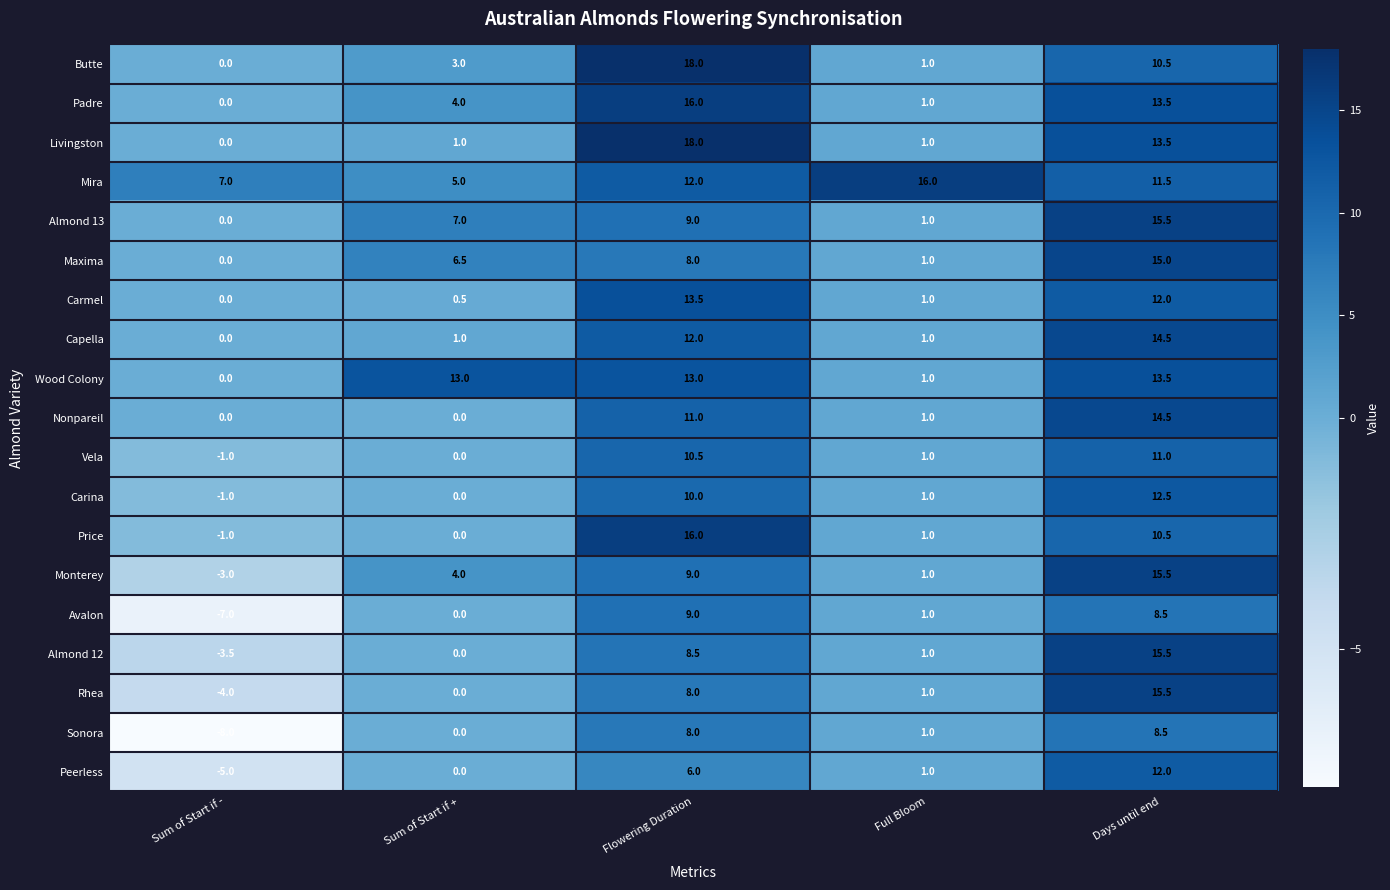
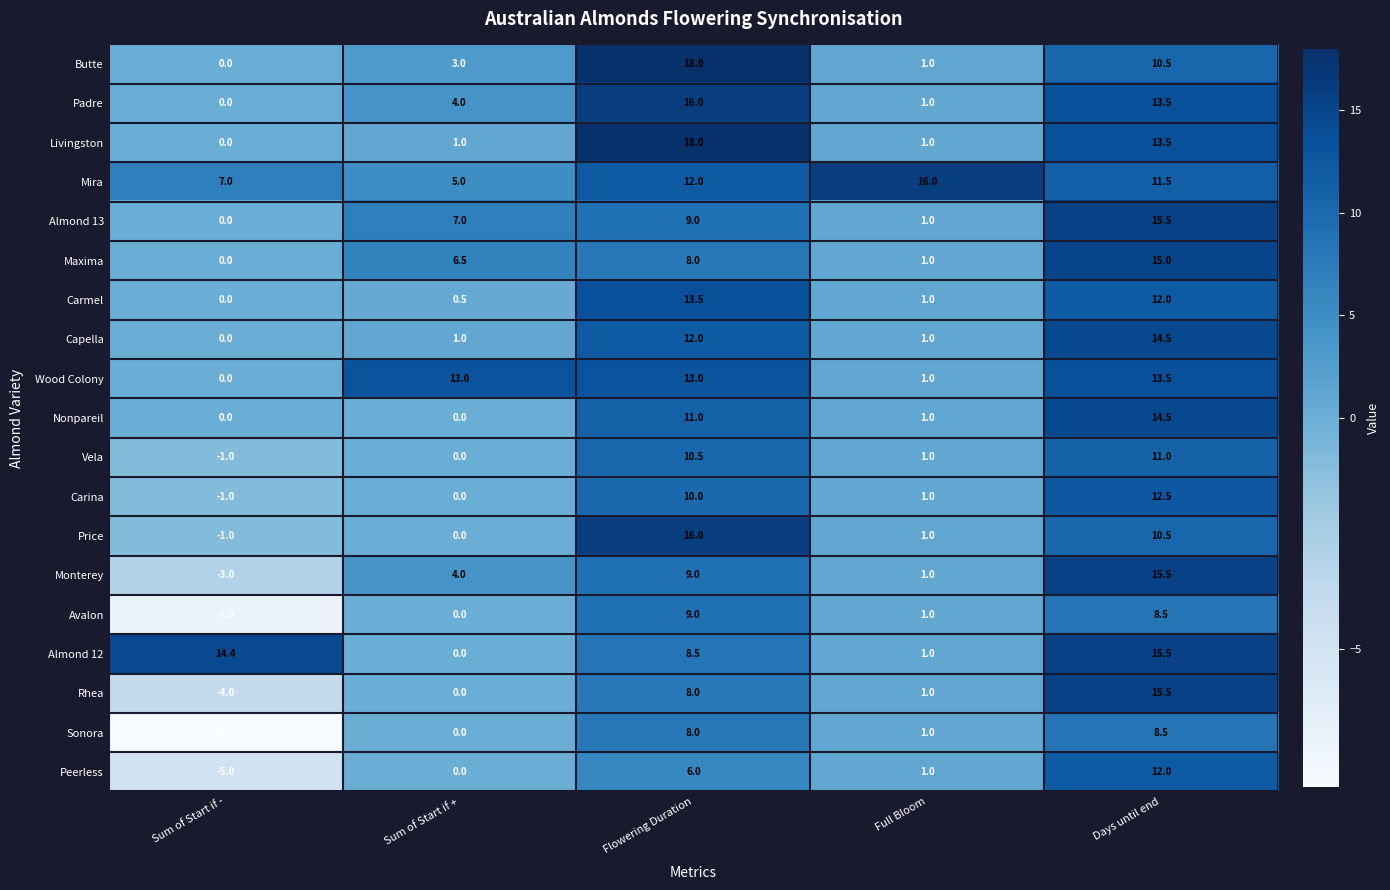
  {
    "Butte": {
      "Sum of Start if -": 0.0,
      "Sum of Start if +": 3.0,
      "Flowering Duration": 18.0,
      "Full Bloom": 1.0,
      "Days until end": 10.5
    },
    "Padre": {
      "Sum of Start if -": 0.0,
      "Sum of Start if +": 4.0,
      "Flowering Duration": 16.0,
      "Full Bloom": 1.0,
      "Days until end": 13.5
    },
    "Livingston": {
      "Sum of Start if -": 0.0,
      "Sum of Start if +": 1.0,
      "Flowering Duration": 18.0,
      "Full Bloom": 1.0,
      "Days until end": 13.5
    },
    "Mira": {
      "Sum of Start if -": 7.0,
      "Sum of Start if +": 5.0,
      "Flowering Duration": 12.0,
      "Full Bloom": 16.0,
      "Days until end": 11.5
    },
    "Almond 13": {
      "Sum of Start if -": 0.0,
      "Sum of Start if +": 7.0,
      "Flowering Duration": 9.0,
      "Full Bloom": 1.0,
      "Days until end": 15.5
    },
    "Maxima": {
      "Sum of Start if -": 0.0,
      "Sum of Start if +": 6.5,
      "Flowering Duration": 8.0,
      "Full Bloom": 1.0,
      "Days until end": 15.0
    },
    "Carmel": {
      "Sum of Start if -": 0.0,
      "Sum of Start if +": 0.5,
      "Flowering Duration": 13.5,
      "Full Bloom": 1.0,
      "Days until end": 12.0
    },
    "Capella": {
      "Sum of Start if -": 0.0,
      "Sum of Start if +": 1.0,
      "Flowering Duration": 12.0,
      "Full Bloom": 1.0,
      "Days until end": 14.5
    },
    "Wood Colony": {
      "Sum of Start if -": 0.0,
      "Sum of Start if +": 13.0,
      "Flowering Duration": 13.0,
      "Full Bloom": 1.0,
      "Days until end": 13.5
    },
    "Nonpareil": {
      "Sum of Start if -": 0.0,
      "Sum of Start if +": 0.0,
      "Flowering Duration": 11.0,
      "Full Bloom": 1.0,
      "Days until end": 14.5
    },
    "Vela": {
      "Sum of Start if -": -1.0,
      "Sum of Start if +": 0.0,
      "Flowering Duration": 10.5,
      "Full Bloom": 1.0,
      "Days until end": 11.0
    },
    "Carina": {
      "Sum of Start if -": -1.0,
      "Sum of Start if +": 0.0,
      "Flowering Duration": 10.0,
      "Full Bloom": 1.0,
      "Days until end": 12.5
    },
    "Price": {
      "Sum of Start if -": -1.0,
      "Sum of Start if +": 0.0,
      "Flowering Duration": 16.0,
      "Full Bloom": 1.0,
      "Days until end": 10.5
    },
    "Monterey": {
      "Sum of Start if -": -3.0,
      "Sum of Start if +": 4.0,
      "Flowering Duration": 9.0,
      "Full Bloom": 1.0,
      "Days until end": 15.5
    },
    "Avalon": {
      "Sum of Start if +": 0.0,
      "Flowering Duration": 9.0,
      "Full Bloom": 1.0,
      "Days until end": 8.5
    },
    "Almond 12": {
-     "Sum of Start if -": -3.5,
+     "Sum of Start if -": 14.4,
      "Sum of Start if +": 0.0,
      "Flowering Duration": 8.5,
      "Full Bloom": 1.0,
      "Days until end": 15.5
    },
    "Rhea": {
      "Sum of Start if -": -4.0,
      "Sum of Start if +": 0.0,
      "Flowering Duration": 8.0,
      "Full Bloom": 1.0,
      "Days until end": 15.5
    },
    "Sonora": {
      "Sum of Start if +": 0.0,
      "Flowering Duration": 8.0,
      "Full Bloom": 1.0,
      "Days until end": 8.5
    },
    "Peerless": {
      "Sum of Start if +": 0.0,
      "Flowering Duration": 6.0,
      "Full Bloom": 1.0,
      "Days until end": 12.0
    }
  }
